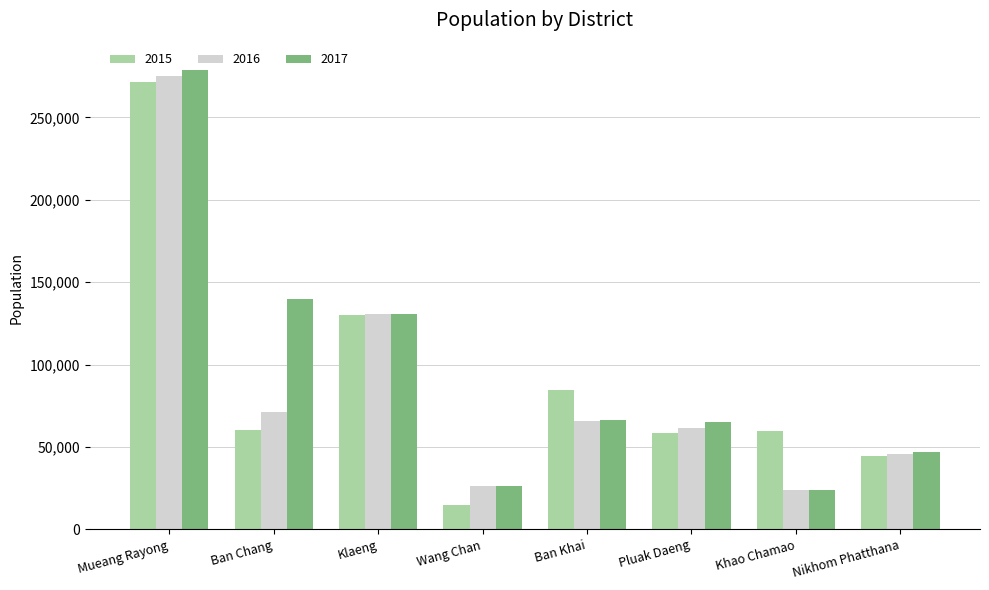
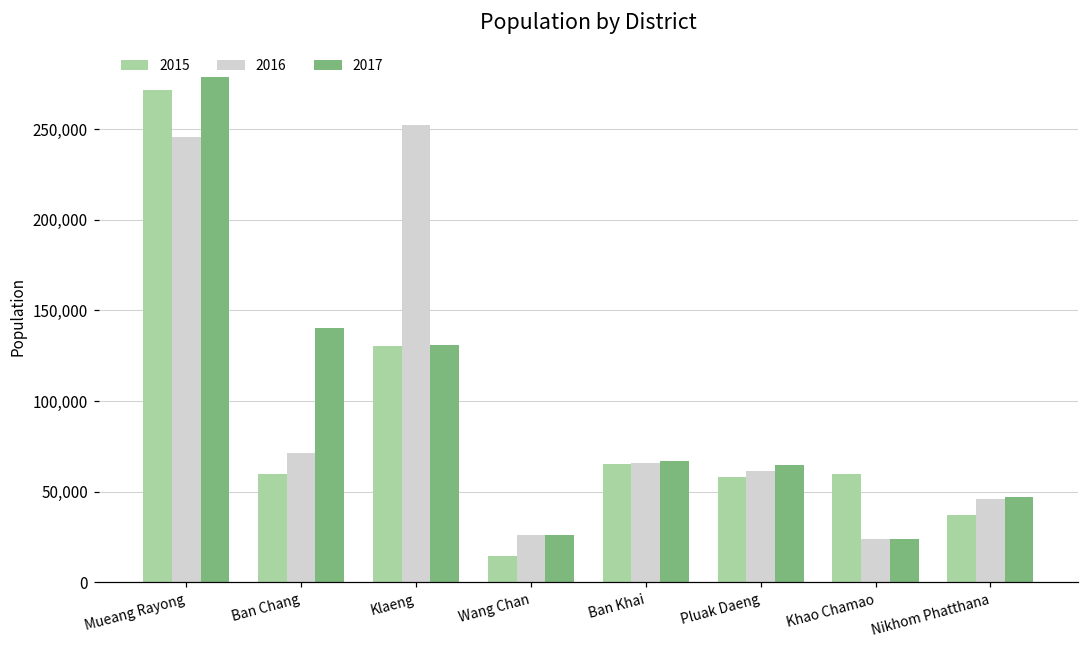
  {
    "2015": {
      "Mueang Rayong": "271,000",
      "Ban Chang": "60,000",
      "Klaeng": "130,000",
      "Wang Chan": "15,000",
-     "Ban Khai": "85,000",
+     "Ban Khai": "65,000",
      "Pluak Daeng": "58,000",
      "Khao Chamao": "60,000",
-     "Nikhom Phatthana": "44,000"
+     "Nikhom Phatthana": "37,000"
    },
    "2016": {
-     "Mueang Rayong": "275,000",
+     "Mueang Rayong": "246,000",
      "Ban Chang": "71,000",
-     "Klaeng": "131,000",
+     "Klaeng": "252,000",
      "Wang Chan": "26,000",
      "Ban Khai": "66,000",
      "Pluak Daeng": "62,000",
      "Khao Chamao": "24,000",
      "Nikhom Phatthana": "46,000"
    },
    "2017": {
      "Mueang Rayong": "279,000",
      "Ban Chang": "140,000",
      "Klaeng": "131,000",
      "Wang Chan": "26,000",
      "Ban Khai": "67,000",
      "Pluak Daeng": "65,000",
      "Khao Chamao": "24,000",
      "Nikhom Phatthana": "47,000"
    }
  }
